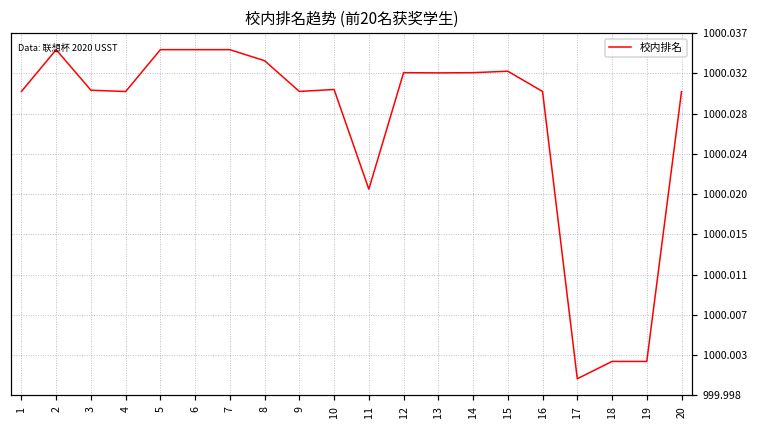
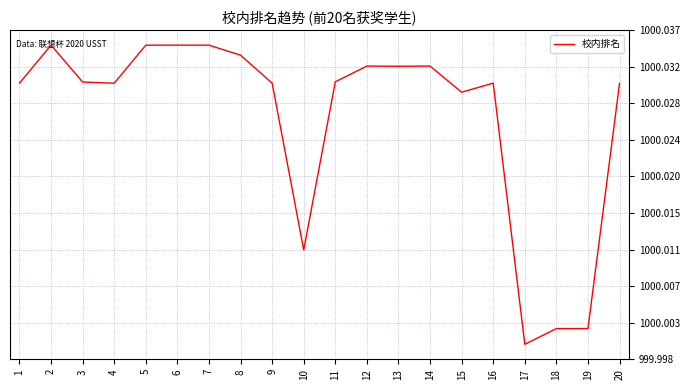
  {
    "1": 1000.031,
    "3": 1000.031,
    "4": 1000.031,
    "5": 1000.035,
    "6": 1000.035,
    "7": 1000.035,
    "8": 1000.034,
    "9": 1000.031,
-   "10": 1000.031,
-   "11": 1000.020,
+   "10": 1000.011,
+   "11": 1000.031,
    "12": 1000.033,
    "13": 1000.033,
    "14": 1000.033,
-   "15": 1000.033,
+   "15": 1000.029,
    "16": 1000.031,
    "17": 1000.000,
    "18": 1000.002,
    "19": 1000.002,
    "20": 1000.031
  }
